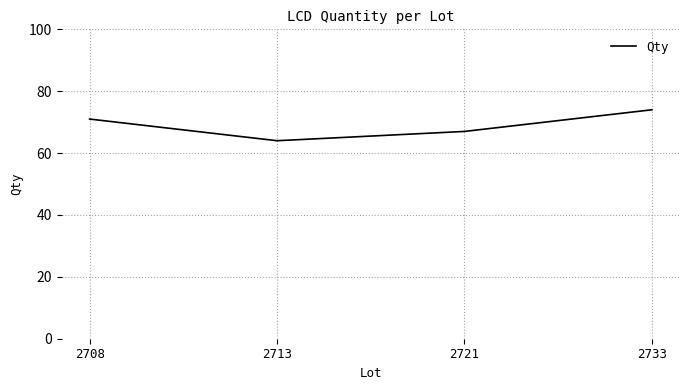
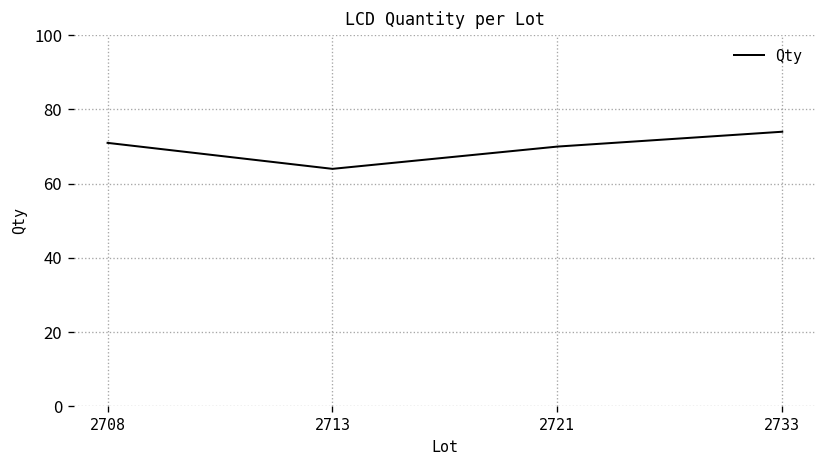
  {
    "2708": 71,
    "2713": 64,
-   "2721": 67,
+   "2721": 70,
    "2733": 74
  }
